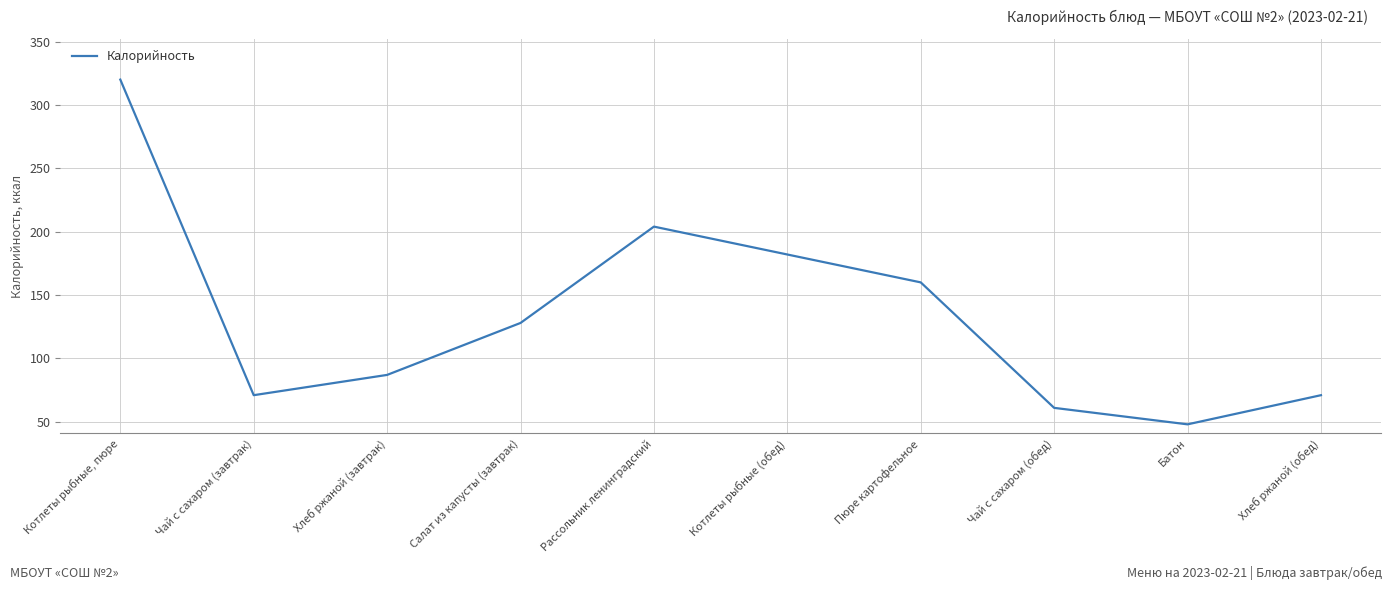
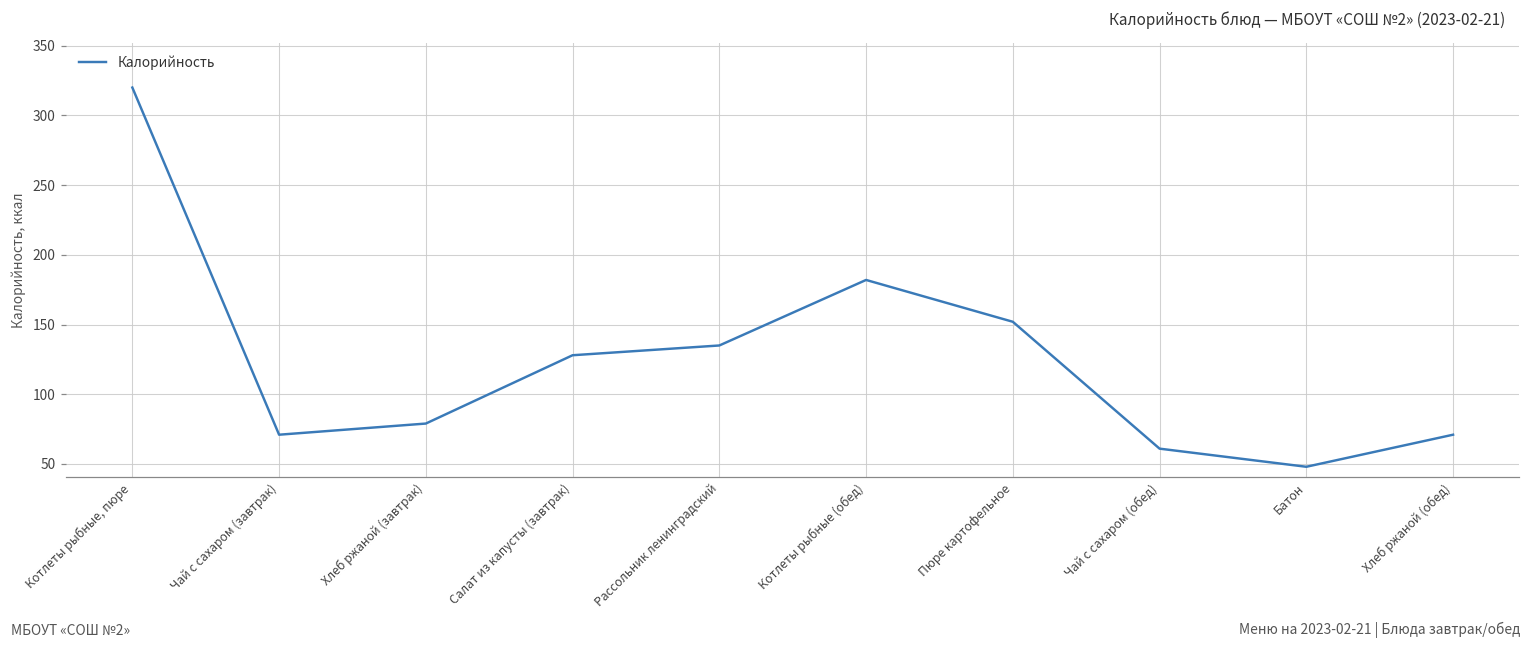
  {
    "Котлеты рыбные, пюре": 320,
    "Чай с сахаром (завтрак)": 71,
-   "Хлеб ржаной (завтрак)": 87,
+   "Хлеб ржаной (завтрак)": 79,
    "Салат из капусты (завтрак)": 128,
-   "Рассольник ленинградский": 204,
+   "Рассольник ленинградский": 135,
    "Котлеты рыбные (обед)": 182,
-   "Пюре картофельное": 160,
+   "Пюре картофельное": 152,
    "Чай с сахаром (обед)": 61,
    "Батон": 48,
    "Хлеб ржаной (обед)": 71
  }
